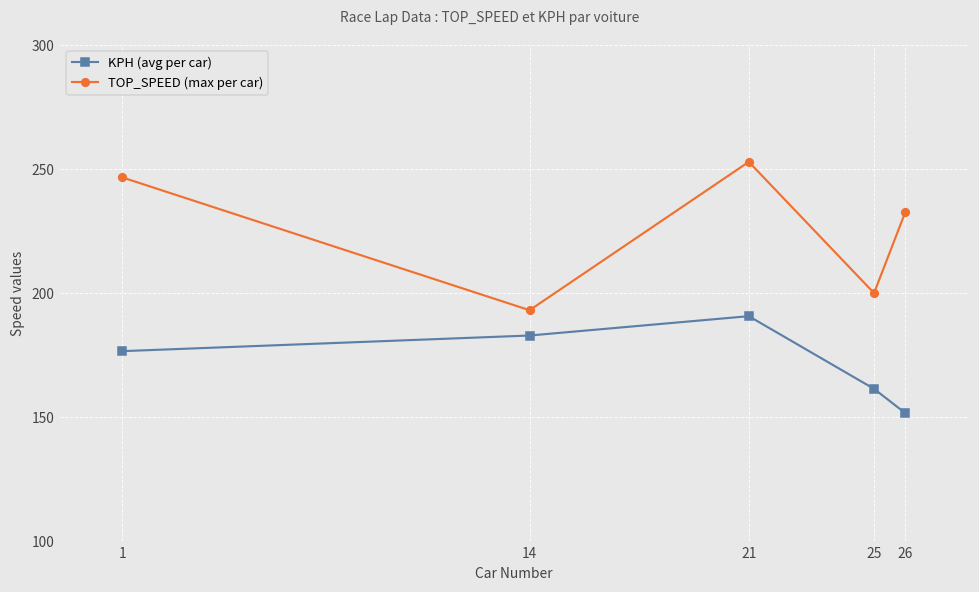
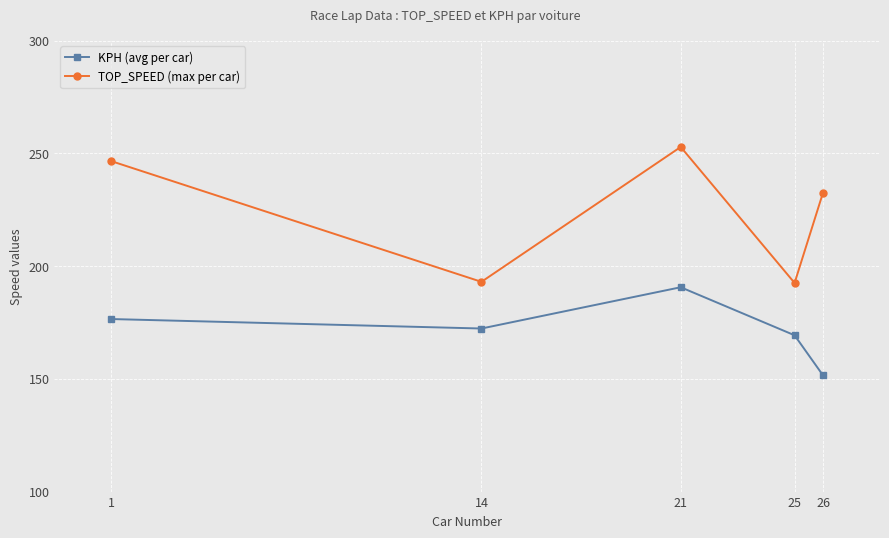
  {
    "KPH (avg per car)": {
      "1": 177,
-     "14": 183,
+     "14": 172,
      "21": 191,
-     "25": 161,
+     "25": 169,
      "26": 152
    },
    "TOP_SPEED (max per car)": {
      "1": 247,
      "14": 193,
      "21": 253,
-     "25": 200,
+     "25": 193,
      "26": 233
    }
  }
